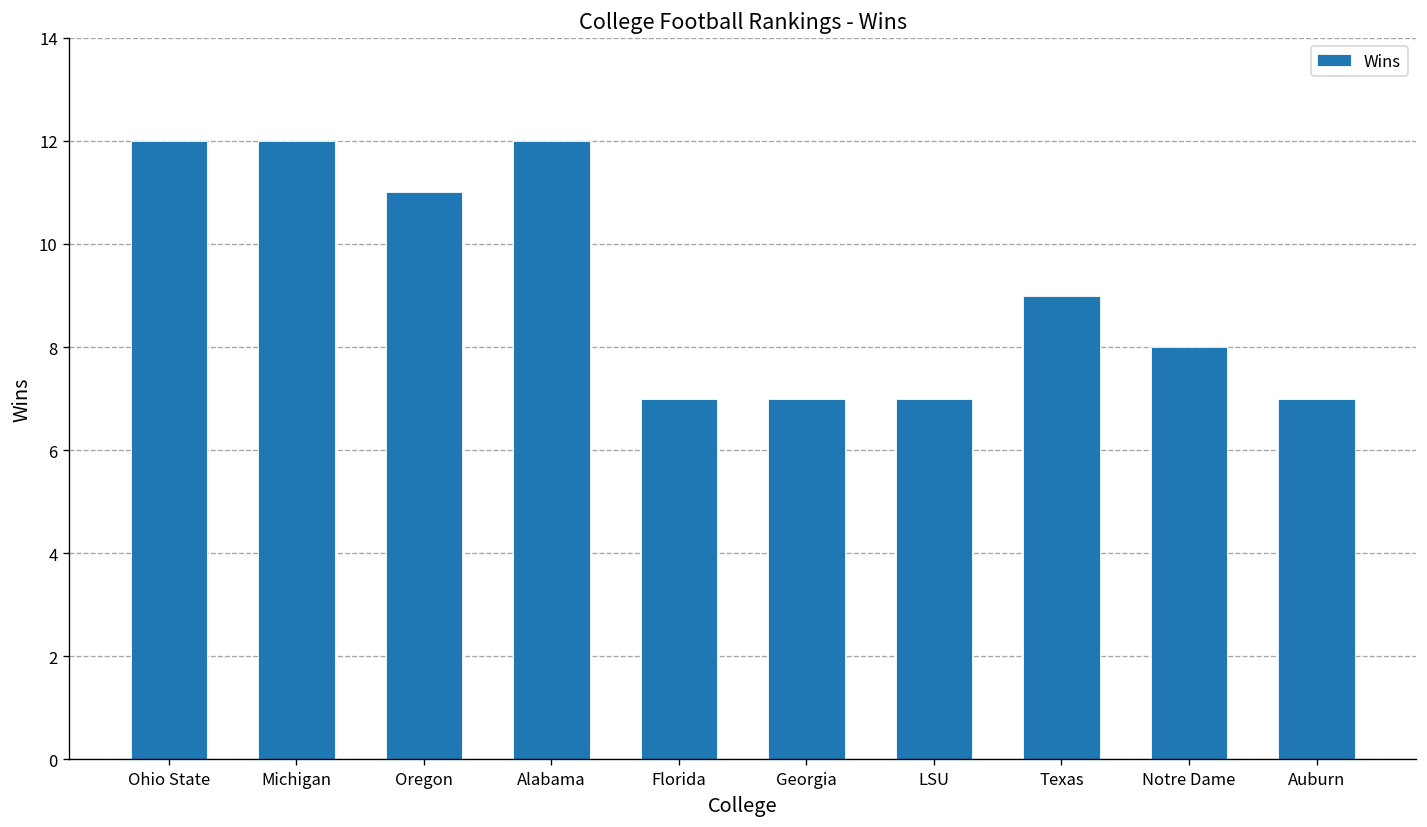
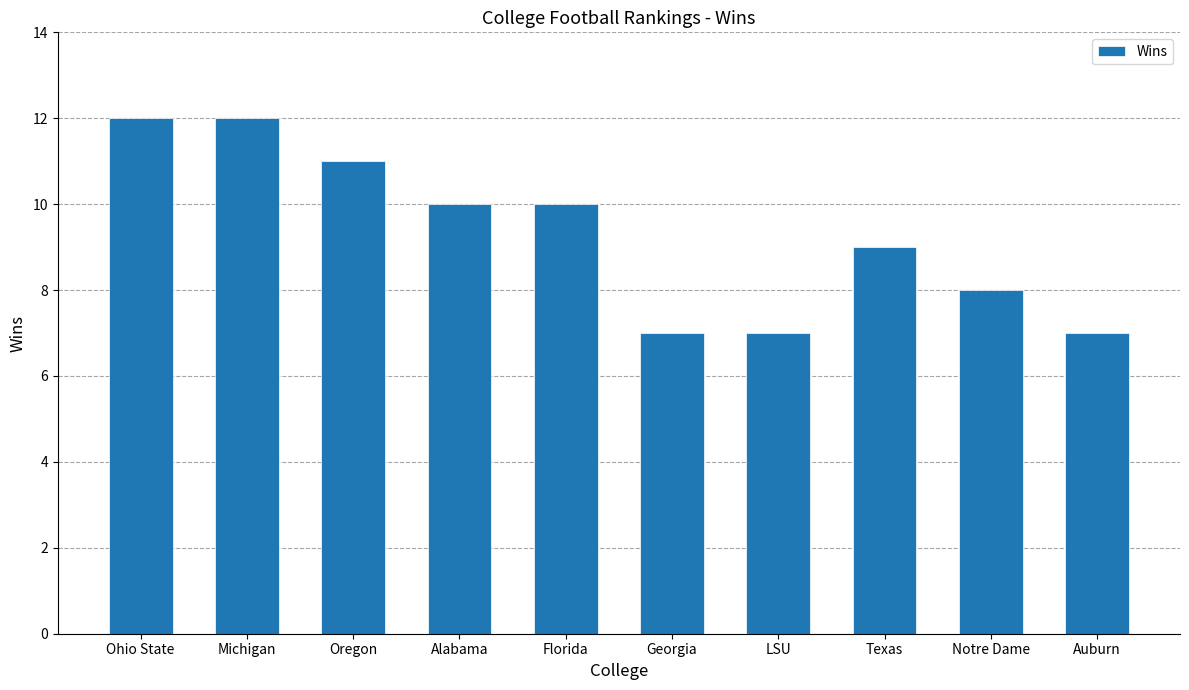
  {
    "Ohio State": 12,
    "Michigan": 12,
    "Oregon": 11,
-   "Alabama": 12,
-   "Florida": 7,
+   "Alabama": 10,
+   "Florida": 10,
    "Georgia": 7,
    "LSU": 7,
    "Texas": 9,
    "Notre Dame": 8,
    "Auburn": 7
  }
